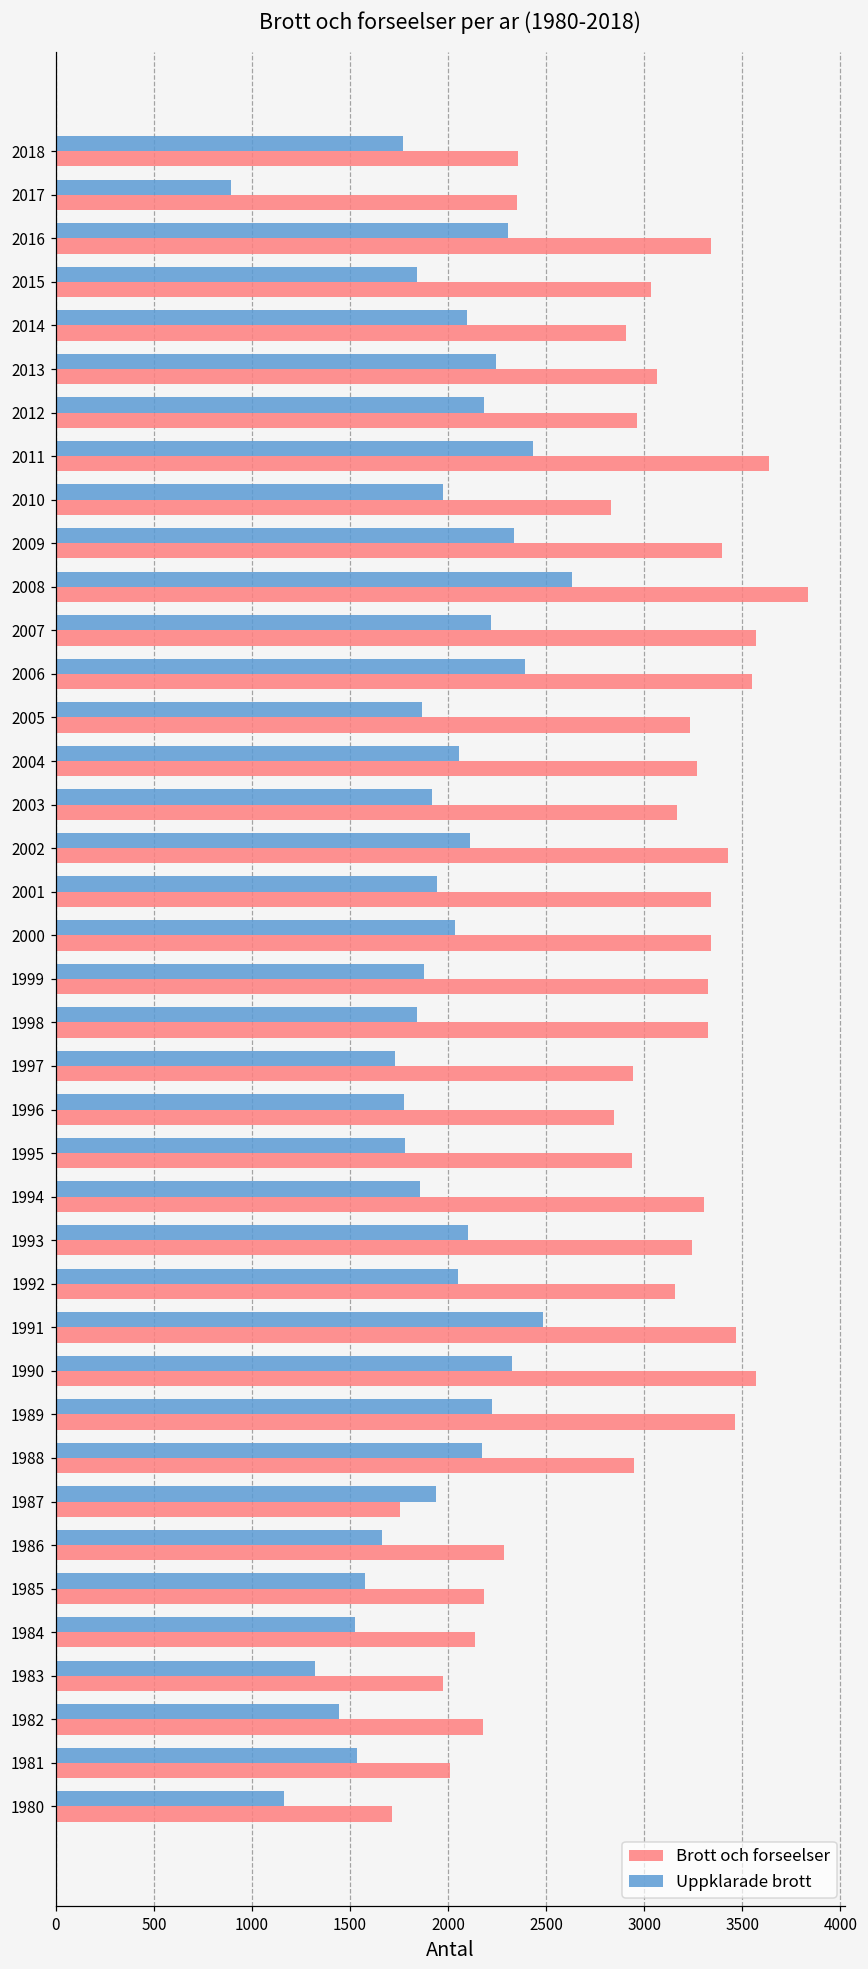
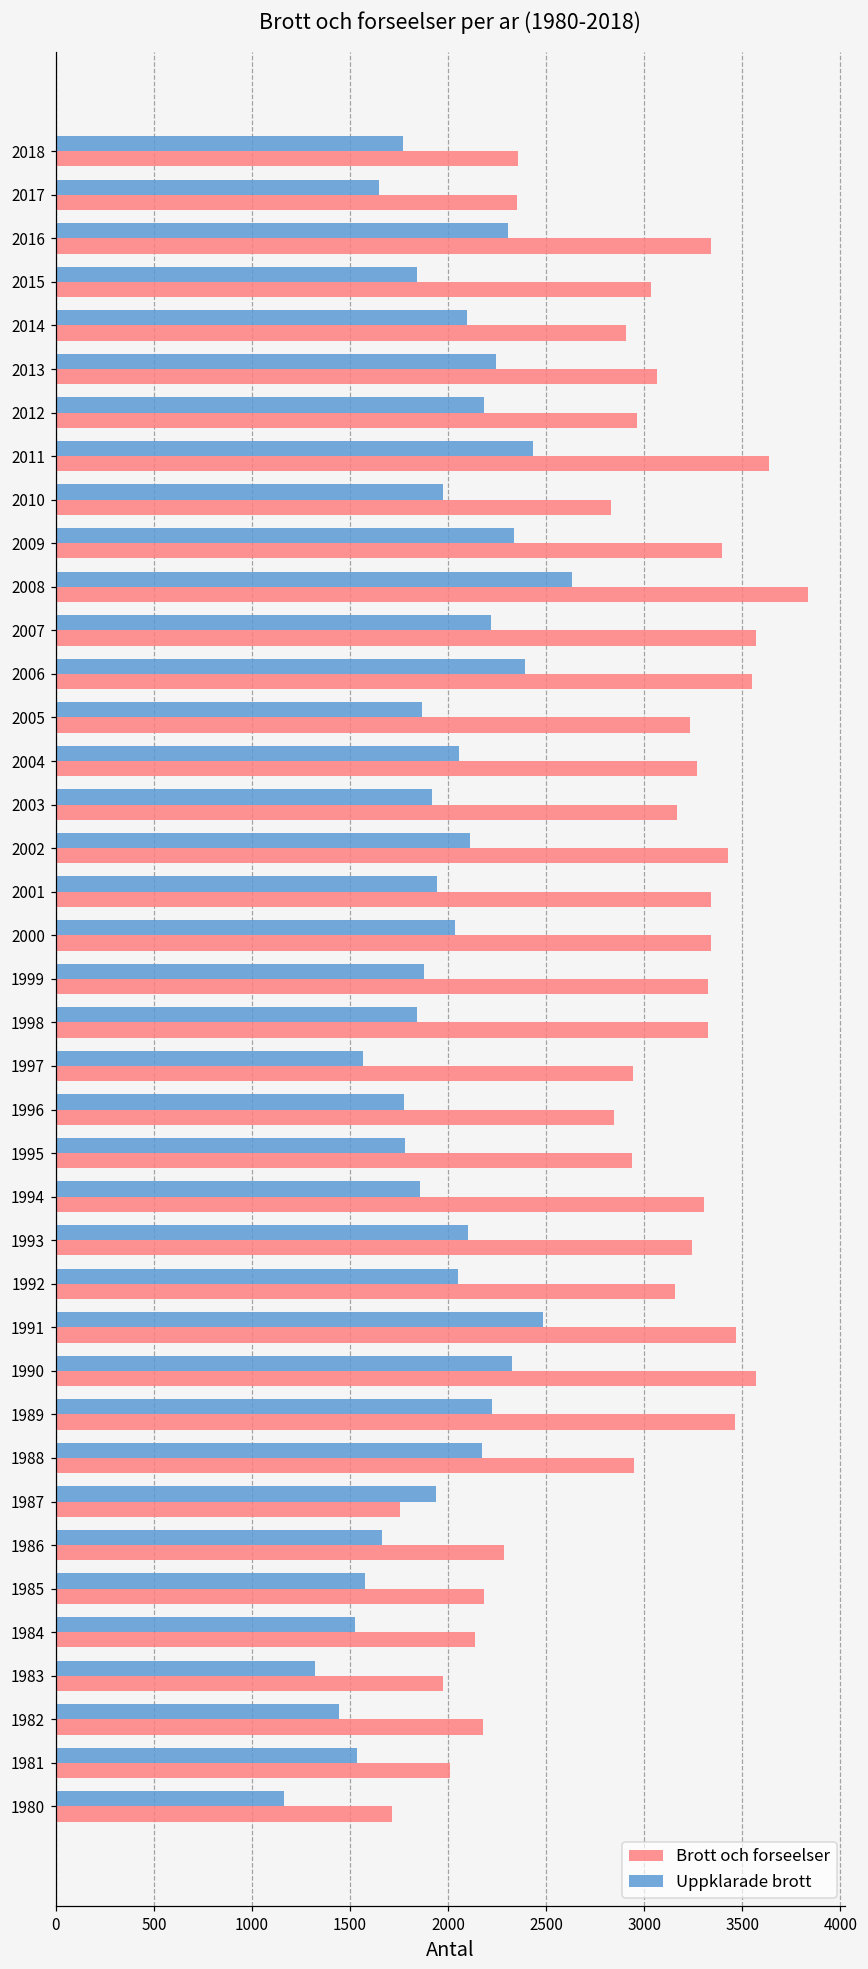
  {
    "Brott och forseelser": {
      "2018": 2360,
      "2017": 2350,
      "2016": 3340,
      "2015": 3030,
      "2014": 2910,
      "2013": 3070,
      "2012": 2960,
      "2011": 3640,
      "2010": 2830,
      "2009": 3400,
      "2008": 3830,
      "2007": 3570,
      "2006": 3550,
      "2005": 3230,
      "2004": 3270,
      "2003": 3170,
      "2002": 3430,
      "2001": 3340,
      "2000": 3340,
      "1999": 3330,
      "1998": 3330,
      "1997": 2940,
      "1996": 2850,
      "1995": 2940,
      "1994": 3310,
      "1993": 3240,
      "1992": 3160,
      "1991": 3470,
      "1990": 3570,
      "1989": 3460,
      "1988": 2950,
      "1987": 1760,
      "1986": 2290,
      "1985": 2190,
      "1984": 2140,
      "1983": 1970,
      "1982": 2180,
      "1981": 2010,
      "1980": 1710
    },
    "Uppklarade brott": {
      "2018": 1770,
-     "2017": 890,
+     "2017": 1650,
      "2016": 2310,
      "2015": 1840,
      "2014": 2100,
      "2013": 2240,
      "2012": 2180,
      "2011": 2430,
      "2010": 1980,
      "2009": 2340,
      "2008": 2630,
      "2007": 2220,
      "2006": 2390,
      "2005": 1870,
      "2004": 2050,
      "2003": 1920,
      "2002": 2110,
      "2001": 1940,
      "2000": 2040,
      "1999": 1880,
      "1998": 1840,
-     "1997": 1730,
+     "1997": 1560,
      "1996": 1780,
      "1995": 1780,
      "1994": 1860,
      "1993": 2100,
      "1992": 2050,
      "1991": 2490,
      "1990": 2330,
      "1989": 2230,
      "1988": 2170,
      "1987": 1940,
      "1986": 1660,
      "1985": 1570,
      "1984": 1520,
      "1983": 1320,
      "1982": 1440,
      "1981": 1540,
      "1980": 1160
    }
  }
